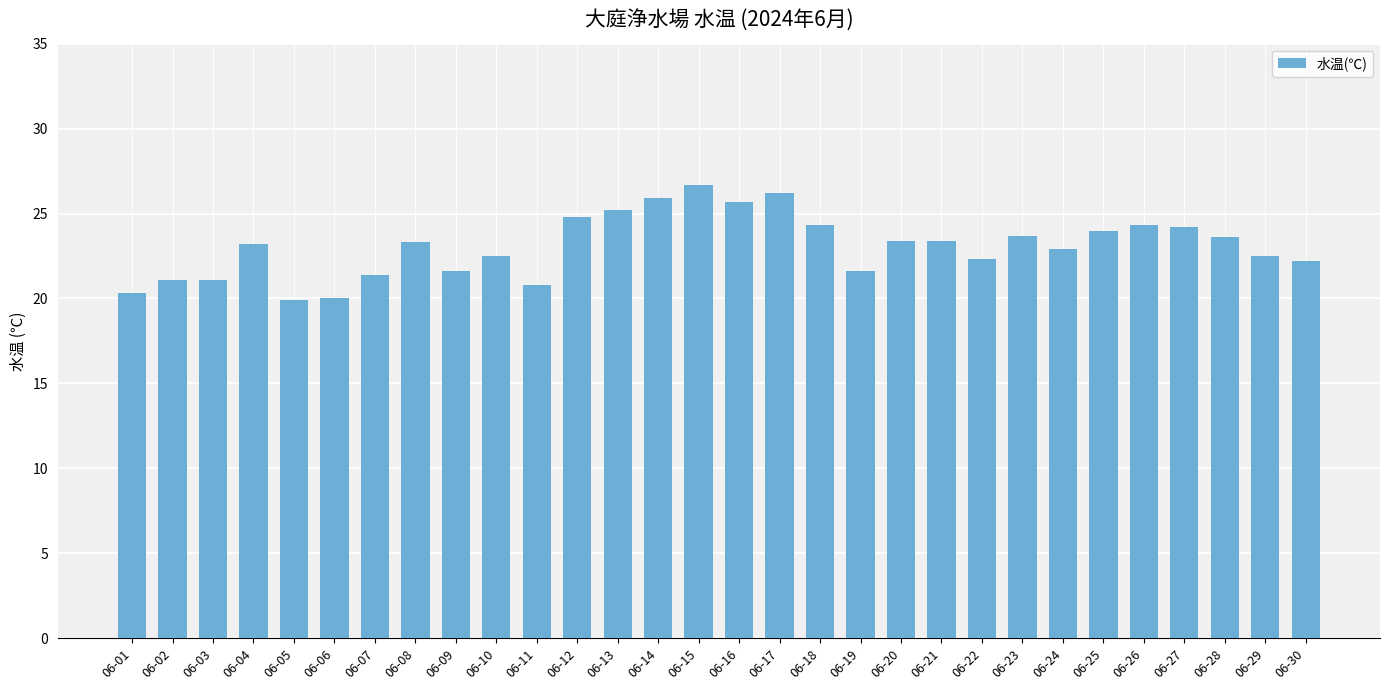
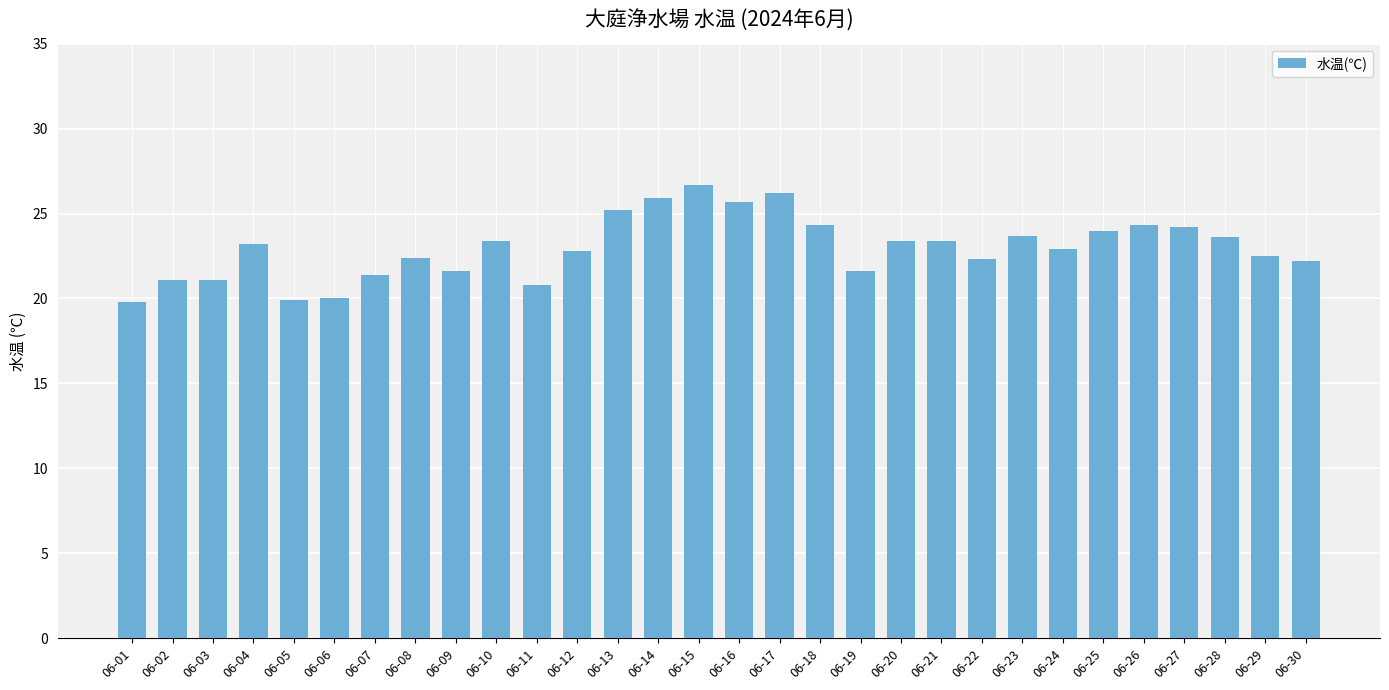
  {
-   "06-01": 20.3,
+   "06-01": 19.8,
    "06-02": 21.1,
    "06-03": 21.1,
    "06-04": 23.2,
    "06-05": 19.9,
    "06-06": 20.0,
    "06-07": 21.4,
-   "06-08": 23.3,
+   "06-08": 22.4,
    "06-09": 21.6,
-   "06-10": 22.5,
+   "06-10": 23.4,
    "06-11": 20.8,
-   "06-12": 24.8,
+   "06-12": 22.8,
    "06-13": 25.2,
    "06-14": 25.9,
    "06-15": 26.7,
    "06-16": 25.7,
    "06-17": 26.2,
    "06-18": 24.3,
    "06-19": 21.6,
    "06-20": 23.4,
    "06-21": 23.4,
    "06-22": 22.3,
    "06-23": 23.7,
    "06-24": 22.9,
    "06-25": 24.0,
    "06-26": 24.3,
    "06-27": 24.2,
    "06-28": 23.6,
    "06-29": 22.5,
    "06-30": 22.2
  }
